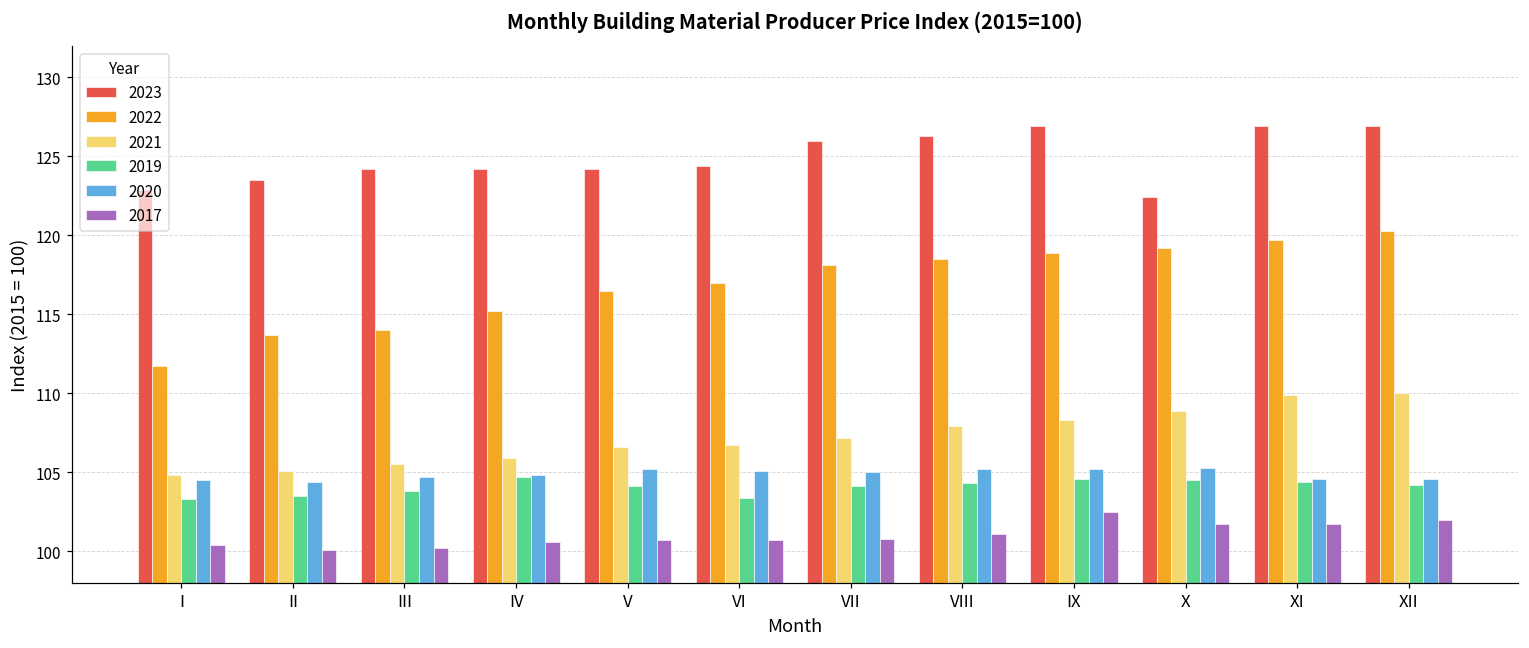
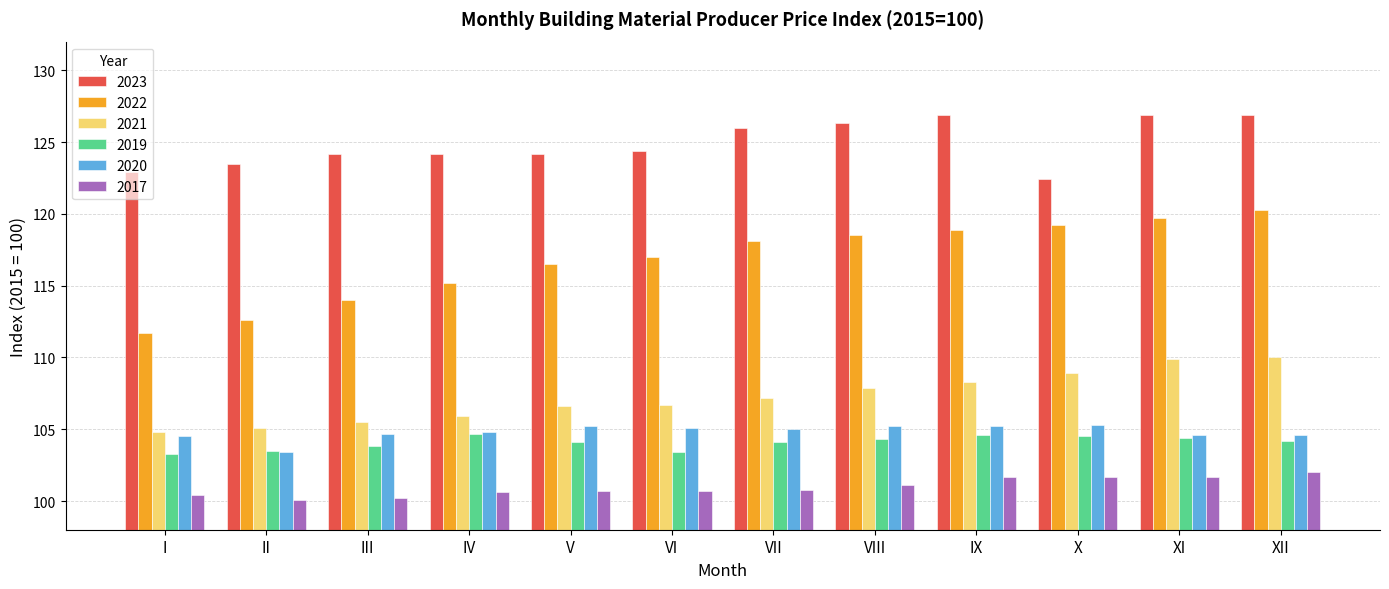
  {
    "2023": {
      "II": 123.5,
      "III": 124.2,
      "IV": 124.2,
      "V": 124.2,
      "VI": 124.4,
      "VII": 126.0,
      "VIII": 126.3,
      "IX": 126.9,
      "X": 122.4,
      "XI": 126.9,
      "XII": 126.9
    },
    "2022": {
      "I": 111.7,
-     "II": 113.7,
+     "II": 112.6,
      "III": 114.0,
      "IV": 115.2,
      "V": 116.5,
      "VI": 117.0,
      "VII": 118.1,
      "VIII": 118.5,
      "IX": 118.9,
      "X": 119.2,
      "XI": 119.7,
      "XII": 120.3
    },
    "2021": {
      "I": 104.8,
      "II": 105.1,
      "III": 105.5,
      "IV": 105.9,
      "V": 106.6,
      "VI": 106.7,
      "VII": 107.2,
      "VIII": 107.9,
      "IX": 108.3,
      "X": 108.9,
      "XI": 109.9,
      "XII": 110.0
    },
    "2019": {
      "I": 103.3,
      "II": 103.5,
      "III": 103.8,
      "IV": 104.7,
      "V": 104.1,
      "VI": 103.4,
      "VII": 104.1,
      "VIII": 104.3,
      "IX": 104.6,
      "X": 104.5,
      "XI": 104.4,
      "XII": 104.2
    },
    "2020": {
      "I": 104.5,
-     "II": 104.4,
+     "II": 103.4,
      "III": 104.7,
      "IV": 104.8,
      "V": 105.2,
      "VI": 105.1,
      "VII": 105.0,
      "VIII": 105.2,
      "IX": 105.2,
      "X": 105.3,
      "XI": 104.6,
      "XII": 104.6
    },
    "2017": {
      "I": 100.4,
      "II": 100.1,
      "III": 100.2,
      "IV": 100.6,
      "V": 100.7,
      "VI": 100.7,
      "VII": 100.8,
      "VIII": 101.1,
-     "IX": 102.5,
+     "IX": 101.7,
      "X": 101.7,
      "XI": 101.7,
      "XII": 102.0
    }
  }
